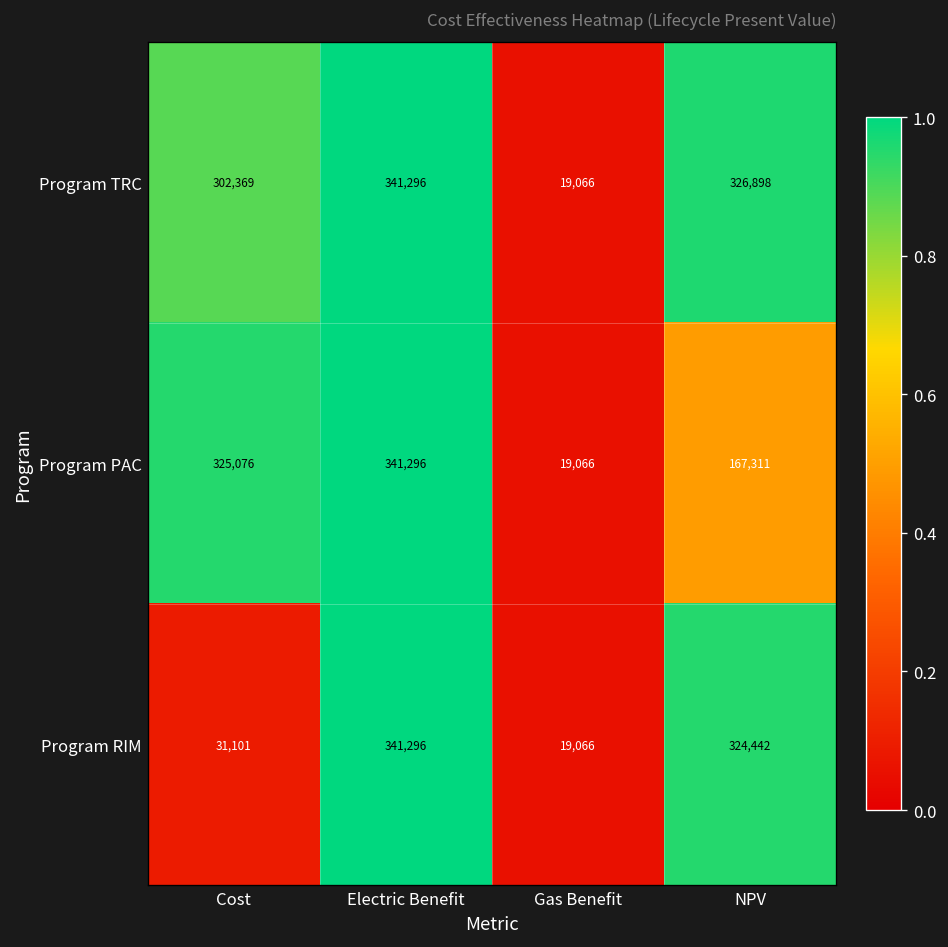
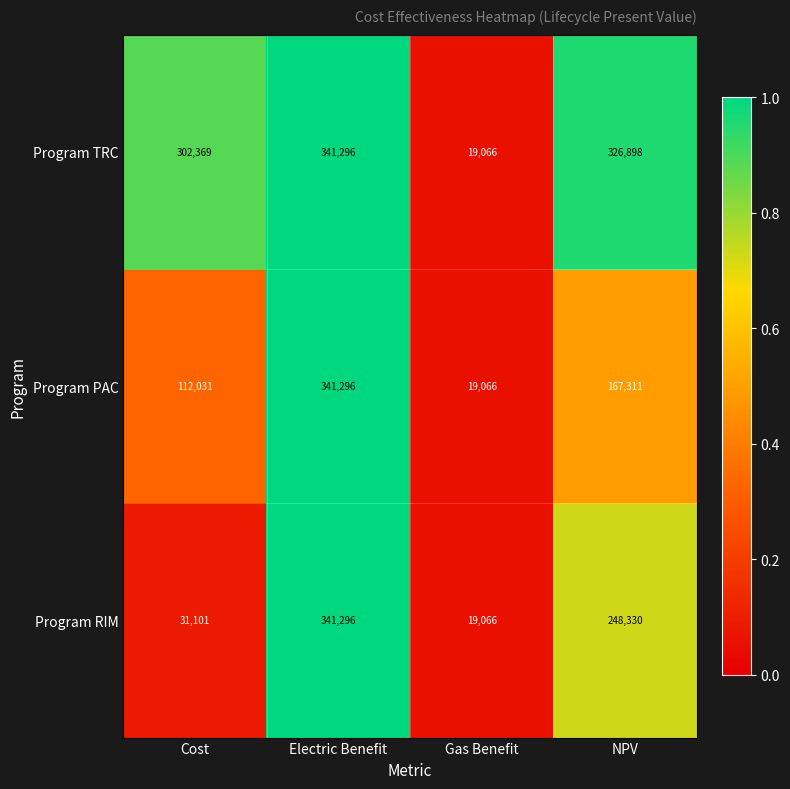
  {
    "Program TRC": {
      "Cost": "302,369",
      "Electric Benefit": "341,296",
      "Gas Benefit": "19,066",
      "NPV": "326,898"
    },
    "Program PAC": {
-     "Cost": "325,076",
+     "Cost": "112,031",
      "Electric Benefit": "341,296",
      "Gas Benefit": "19,066",
      "NPV": "167,311"
    },
    "Program RIM": {
      "Cost": "31,101",
      "Electric Benefit": "341,296",
      "Gas Benefit": "19,066",
-     "NPV": "324,442"
+     "NPV": "248,330"
    }
  }
